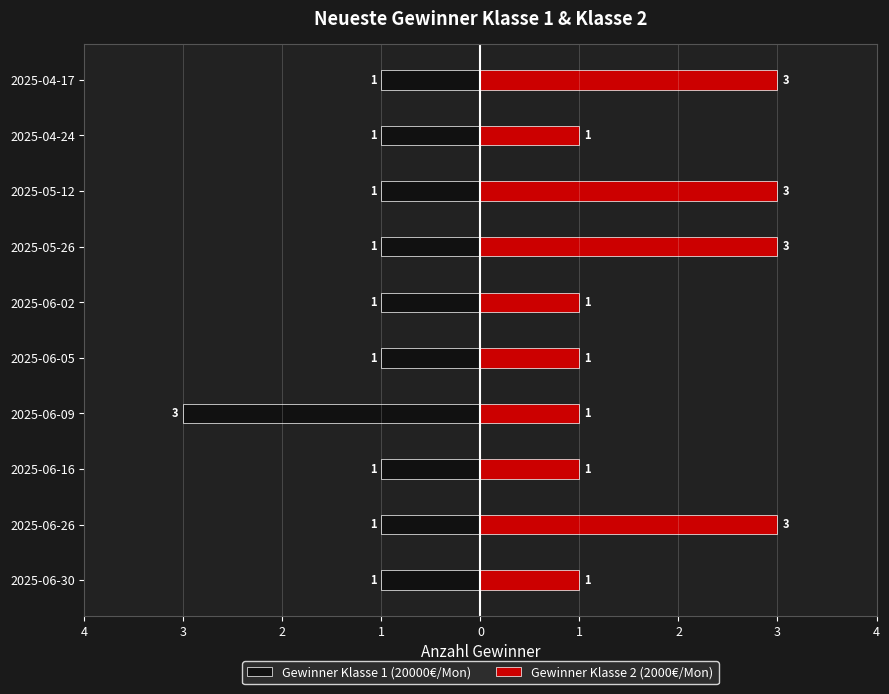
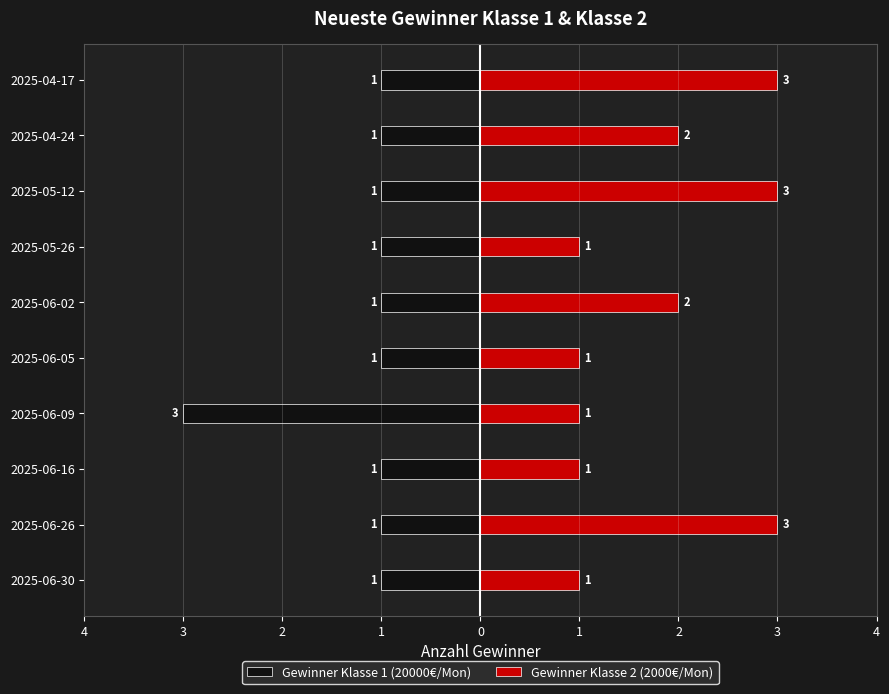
  {
    "Gewinner Klasse 2 (2000€/Mon)": {
      "2025-04-17": 3,
-     "2025-04-24": 1,
+     "2025-04-24": 2,
      "2025-05-12": 3,
-     "2025-05-26": 3,
-     "2025-06-02": 1,
+     "2025-05-26": 1,
+     "2025-06-02": 2,
      "2025-06-05": 1,
      "2025-06-09": 1,
      "2025-06-16": 1,
      "2025-06-26": 3,
      "2025-06-30": 1
    }
  }
